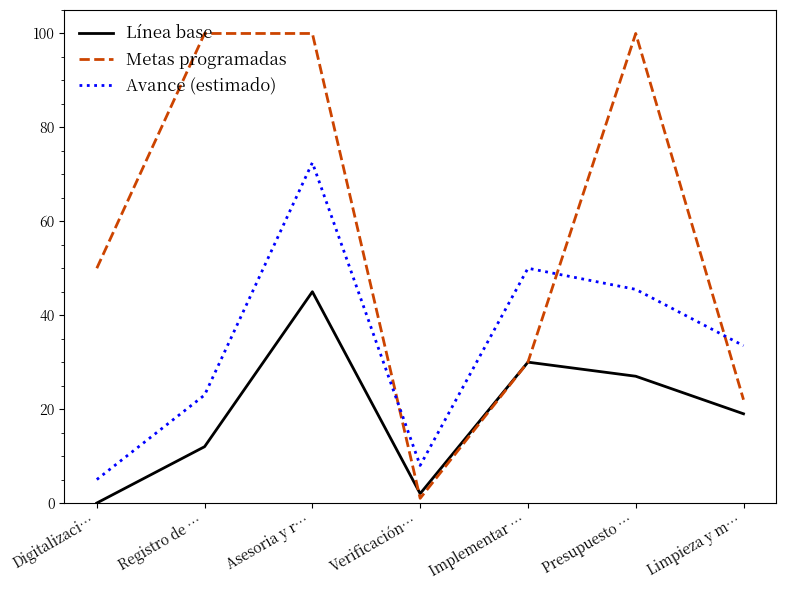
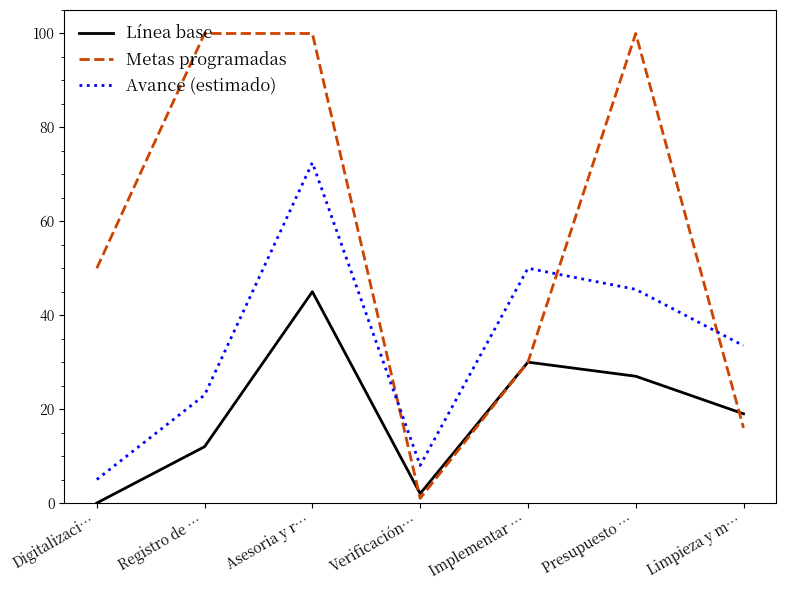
  {
    "Línea base": {
      "Digitalizaci…": 0,
      "Registro de …": 12,
      "Asesoria y r…": 45,
      "Verificación…": 2,
      "Presupuesto …": 27,
      "Limpieza y m…": 19
    },
    "Metas programadas": {
      "Digitalizaci…": 50,
      "Registro de …": 100,
      "Asesoria y r…": 100,
      "Verificación…": 1,
      "Presupuesto …": 100,
-     "Limpieza y m…": 22
+     "Limpieza y m…": 16
    },
    "Avance (estimado)": {
      "Digitalizaci…": 5,
      "Registro de …": 23,
      "Asesoria y r…": 73,
      "Verificación…": 8,
      "Implementar …": 50,
      "Presupuesto …": 46,
      "Limpieza y m…": 34
    }
  }
